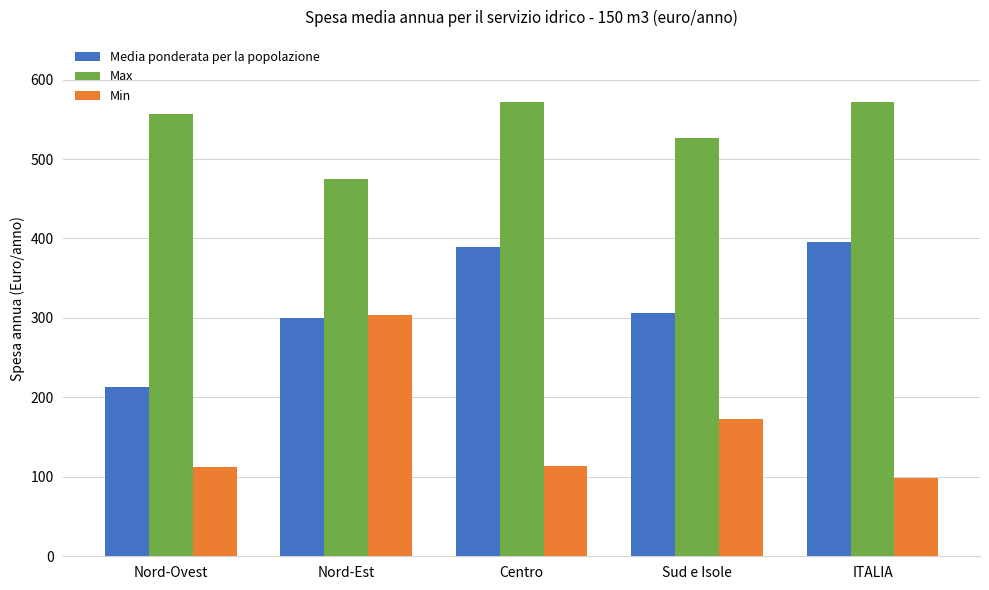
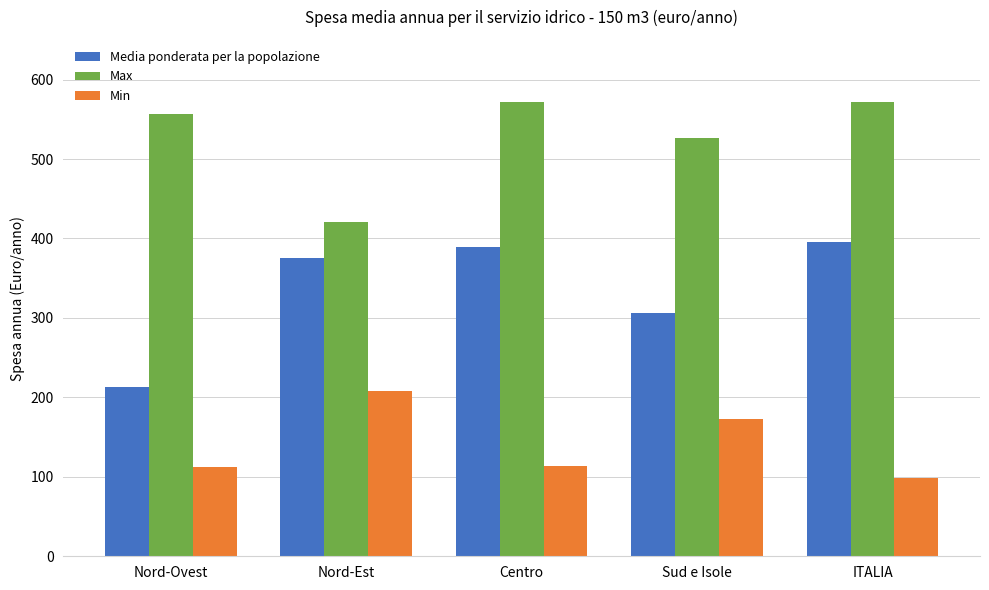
  {
    "Media ponderata per la popolazione": {
      "Nord-Ovest": 210,
-     "Nord-Est": 300,
+     "Nord-Est": 380,
      "Centro": 390,
      "Sud e Isole": 310,
      "ITALIA": 400
    },
    "Max": {
      "Nord-Ovest": 560,
-     "Nord-Est": 480,
+     "Nord-Est": 420,
      "Centro": 570,
      "Sud e Isole": 530,
      "ITALIA": 570
    },
    "Min": {
      "Nord-Ovest": 110,
-     "Nord-Est": 300,
+     "Nord-Est": 210,
      "Centro": 110,
      "Sud e Isole": 170,
      "ITALIA": 100
    }
  }
